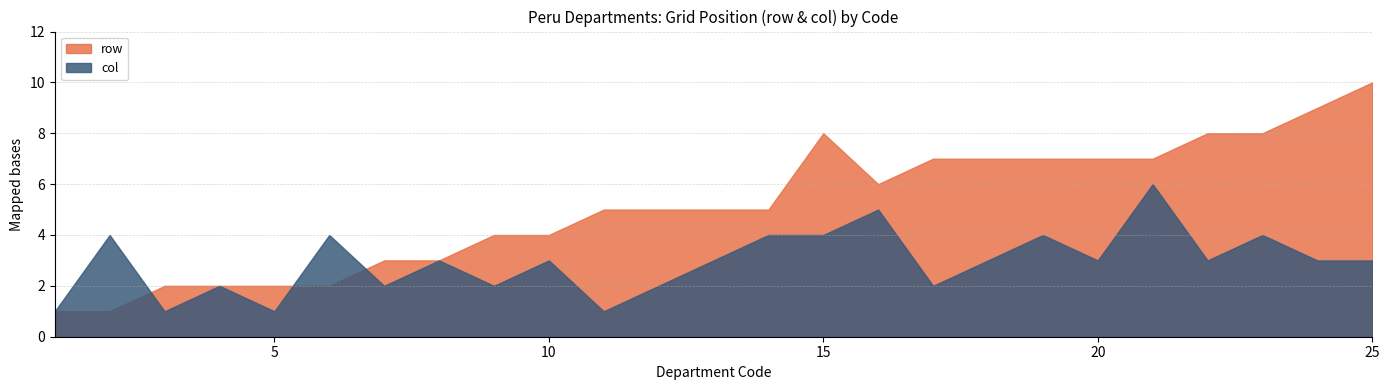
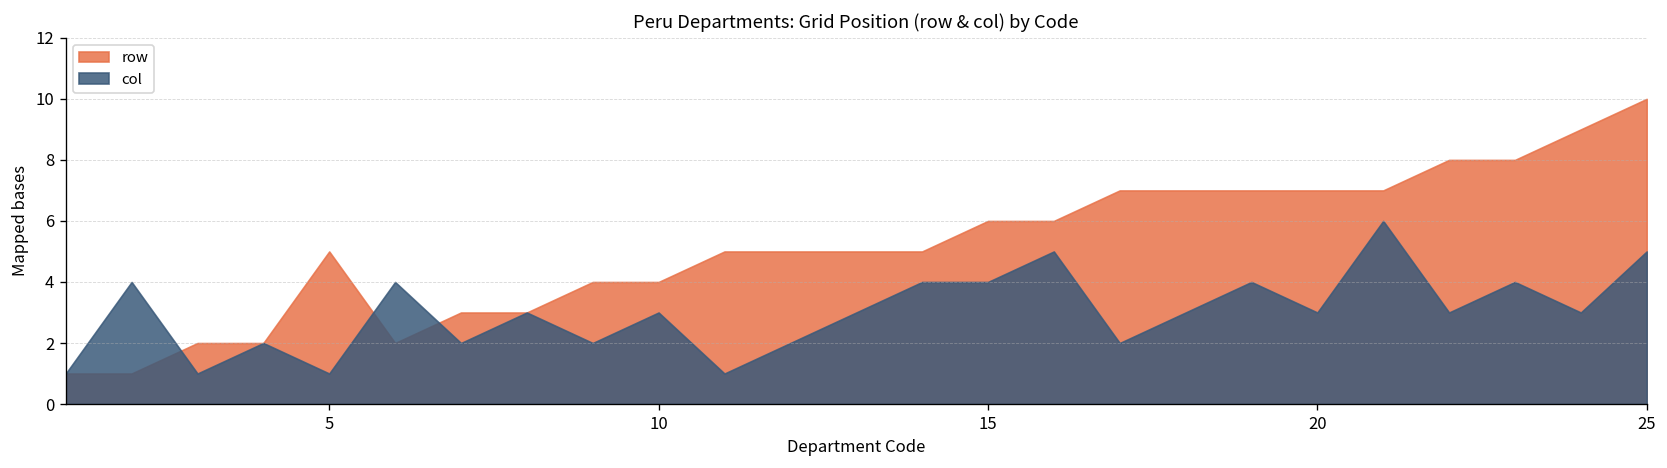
  {
    "row": {
-     "5": 2,
+     "5": 5,
      "10": 4,
-     "15": 8,
+     "15": 6,
      "20": 7,
      "25": 10
    },
    "col": {
      "5": 1,
      "10": 3,
      "15": 4,
      "20": 3,
-     "25": 3
+     "25": 5
    }
  }
